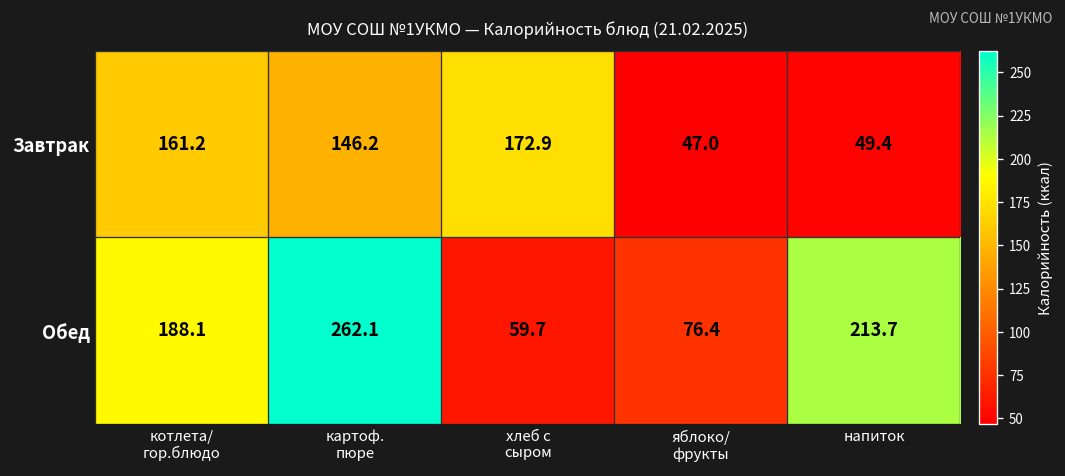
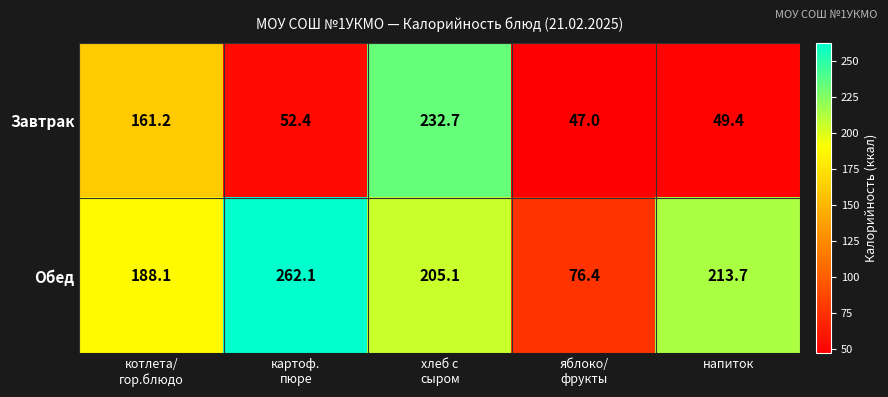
  {
    "Завтрак": {
      "котлета/ гор.блюдо": 161.2,
-     "картоф. пюре": 146.2,
-     "хлеб с сыром": 172.9,
+     "картоф. пюре": 52.4,
+     "хлеб с сыром": 232.7,
      "яблоко/ фрукты": 47.0,
      "напиток": 49.4
    },
    "Обед": {
      "котлета/ гор.блюдо": 188.1,
      "картоф. пюре": 262.1,
-     "хлеб с сыром": 59.7,
+     "хлеб с сыром": 205.1,
      "яблоко/ фрукты": 76.4,
      "напиток": 213.7
    }
  }
